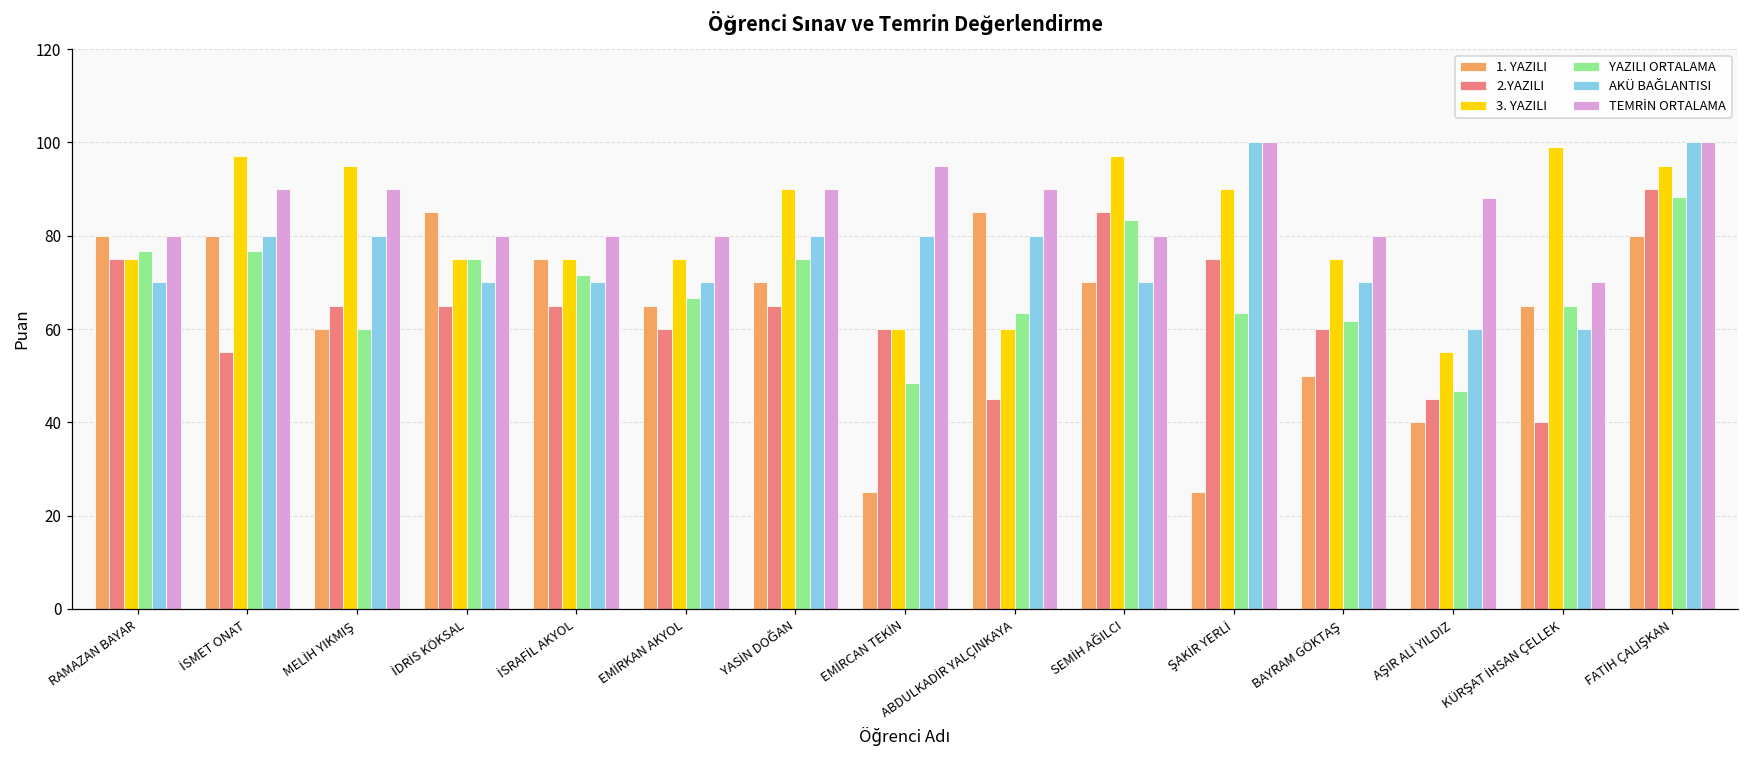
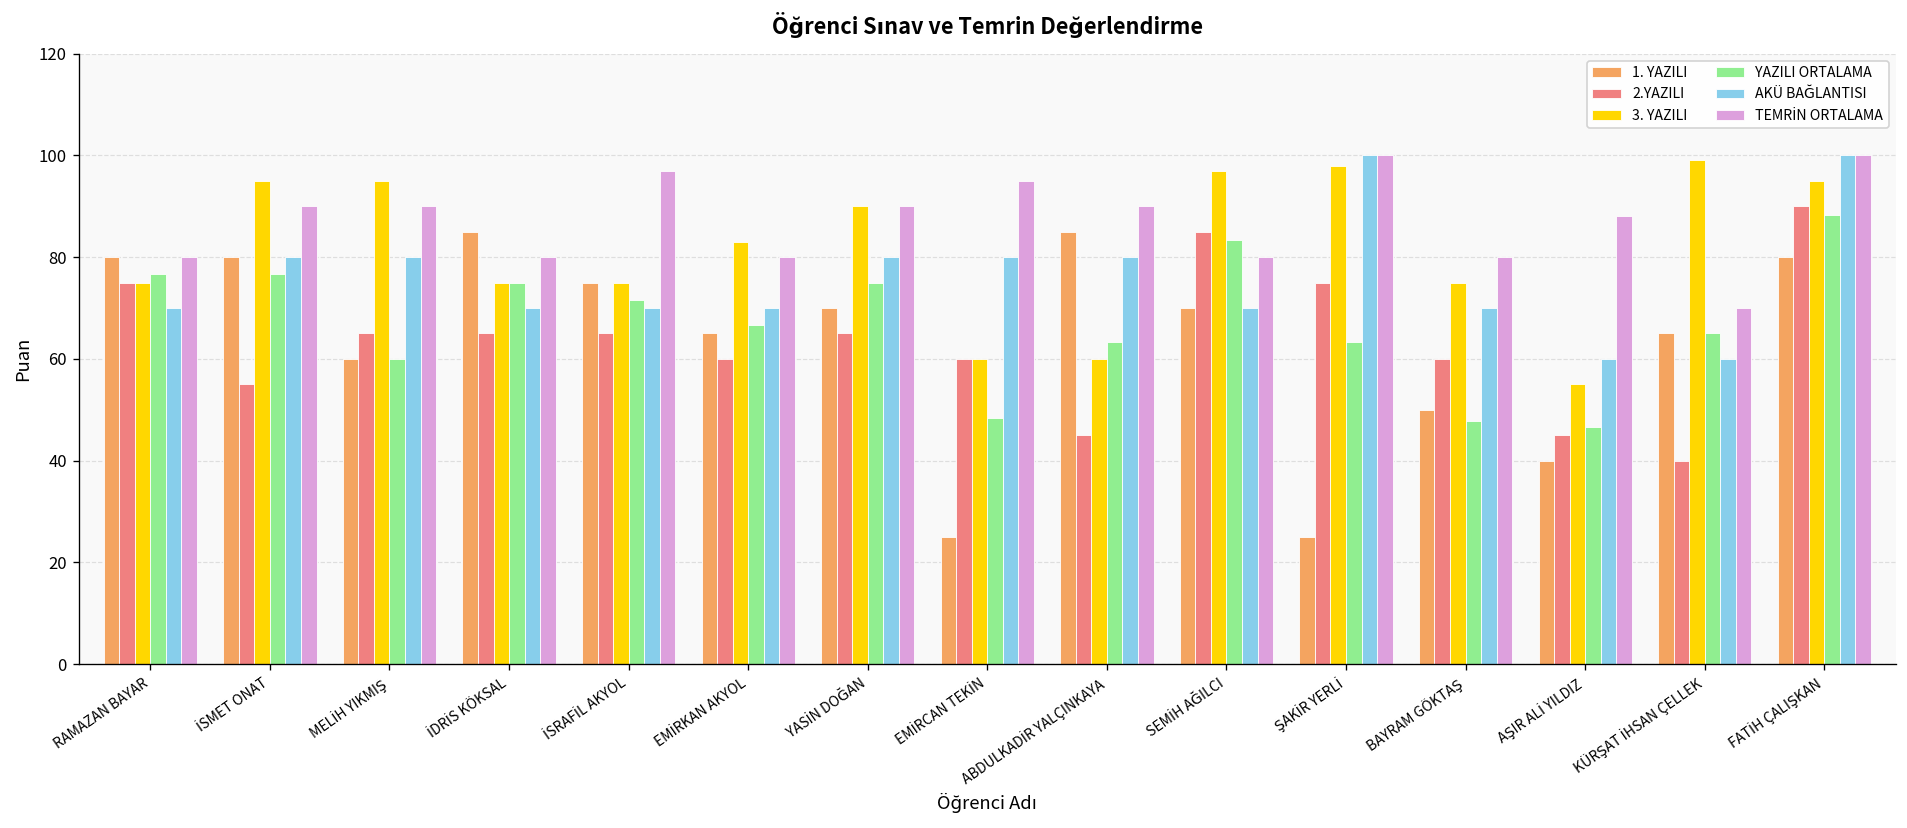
  {
    "3. YAZILI": {
      "RAMAZAN BAYAR": 75,
-     "İSMET ONAT": 97,
+     "İSMET ONAT": 95,
      "MELİH YIKMIŞ": 95,
      "İDRİS KÖKSAL": 75,
      "İSRAFİL AKYOL": 75,
-     "EMİRKAN AKYOL": 75,
+     "EMİRKAN AKYOL": 83,
      "YASİN DOĞAN": 90,
      "EMİRCAN TEKİN": 60,
      "ABDULKADİR YALÇINKAYA": 60,
      "SEMİH AĞILCI": 97,
-     "ŞAKİR YERLİ": 90,
+     "ŞAKİR YERLİ": 98,
      "BAYRAM GÖKTAŞ": 75,
      "AŞIR ALİ YILDIZ": 55,
      "KÜRŞAT İHSAN ÇELLEK": 99,
      "FATİH ÇALIŞKAN": 95
    },
    "YAZILI ORTALAMA": {
      "RAMAZAN BAYAR": 77,
      "İSMET ONAT": 77,
      "MELİH YIKMIŞ": 60,
      "İDRİS KÖKSAL": 75,
      "İSRAFİL AKYOL": 72,
      "EMİRKAN AKYOL": 67,
      "YASİN DOĞAN": 75,
      "EMİRCAN TEKİN": 48,
      "ABDULKADİR YALÇINKAYA": 63,
      "SEMİH AĞILCI": 83,
      "ŞAKİR YERLİ": 63,
-     "BAYRAM GÖKTAŞ": 62,
+     "BAYRAM GÖKTAŞ": 48,
      "AŞIR ALİ YILDIZ": 47,
      "KÜRŞAT İHSAN ÇELLEK": 65,
      "FATİH ÇALIŞKAN": 88
    },
    "AKÜ BAĞLANTISI": {
      "RAMAZAN BAYAR": 70,
      "İSMET ONAT": 80,
      "MELİH YIKMIŞ": 80,
      "İDRİS KÖKSAL": 70,
      "İSRAFİL AKYOL": 70,
      "EMİRKAN AKYOL": 70,
      "YASİN DOĞAN": 80,
      "EMİRCAN TEKİN": 80,
      "ABDULKADİR YALÇINKAYA": 80,
      "SEMİH AĞILCI": 70,
      "ŞAKİR YERLİ": 100,
      "BAYRAM GÖKTAŞ": 70,
      "AŞIR ALİ YILDIZ": 60,
      "KÜRŞAT İHSAN ÇELLEK": 60,
      "FATİH ÇALIŞKAN": 100
    },
    "TEMRİN ORTALAMA": {
      "RAMAZAN BAYAR": 80,
      "İSMET ONAT": 90,
      "MELİH YIKMIŞ": 90,
      "İDRİS KÖKSAL": 80,
-     "İSRAFİL AKYOL": 80,
+     "İSRAFİL AKYOL": 97,
      "EMİRKAN AKYOL": 80,
      "YASİN DOĞAN": 90,
      "EMİRCAN TEKİN": 95,
      "ABDULKADİR YALÇINKAYA": 90,
      "SEMİH AĞILCI": 80,
      "ŞAKİR YERLİ": 100,
      "BAYRAM GÖKTAŞ": 80,
      "AŞIR ALİ YILDIZ": 88,
      "KÜRŞAT İHSAN ÇELLEK": 70,
      "FATİH ÇALIŞKAN": 100
    }
  }
